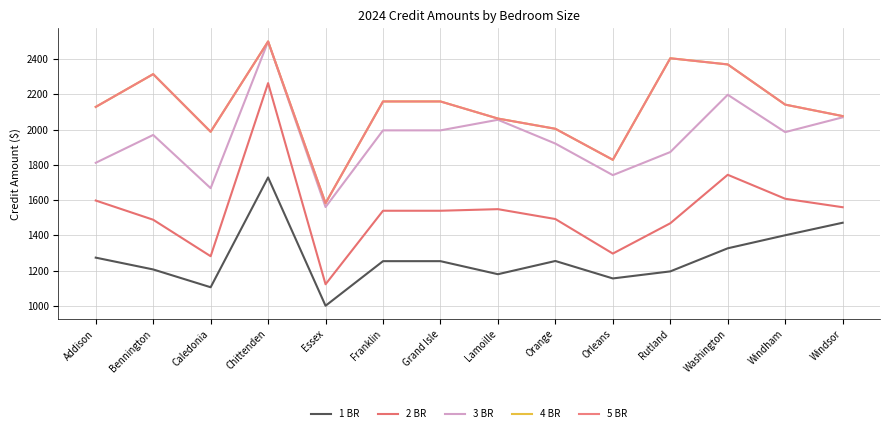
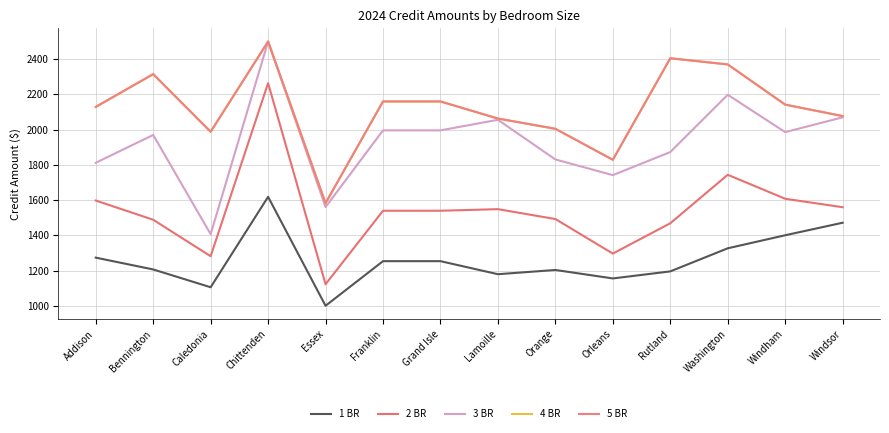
  {
    "1 BR": {
      "Addison": 1270,
      "Bennington": 1210,
      "Caledonia": 1110,
-     "Chittenden": 1730,
+     "Chittenden": 1620,
      "Essex": 1000,
      "Franklin": 1250,
      "Grand Isle": 1250,
      "Lamoille": 1180,
-     "Orange": 1260,
+     "Orange": 1200,
      "Orleans": 1160,
      "Rutland": 1200,
      "Washington": 1330,
      "Windham": 1400,
      "Windsor": 1470
    },
    "3 BR": {
      "Addison": 1810,
      "Bennington": 1970,
-     "Caledonia": 1670,
+     "Caledonia": 1410,
      "Essex": 1560,
      "Franklin": 2000,
      "Grand Isle": 2000,
-     "Orange": 1920,
+     "Orange": 1830,
      "Orleans": 1740,
      "Rutland": 1870,
      "Washington": 2200,
      "Windham": 1990
    }
  }
